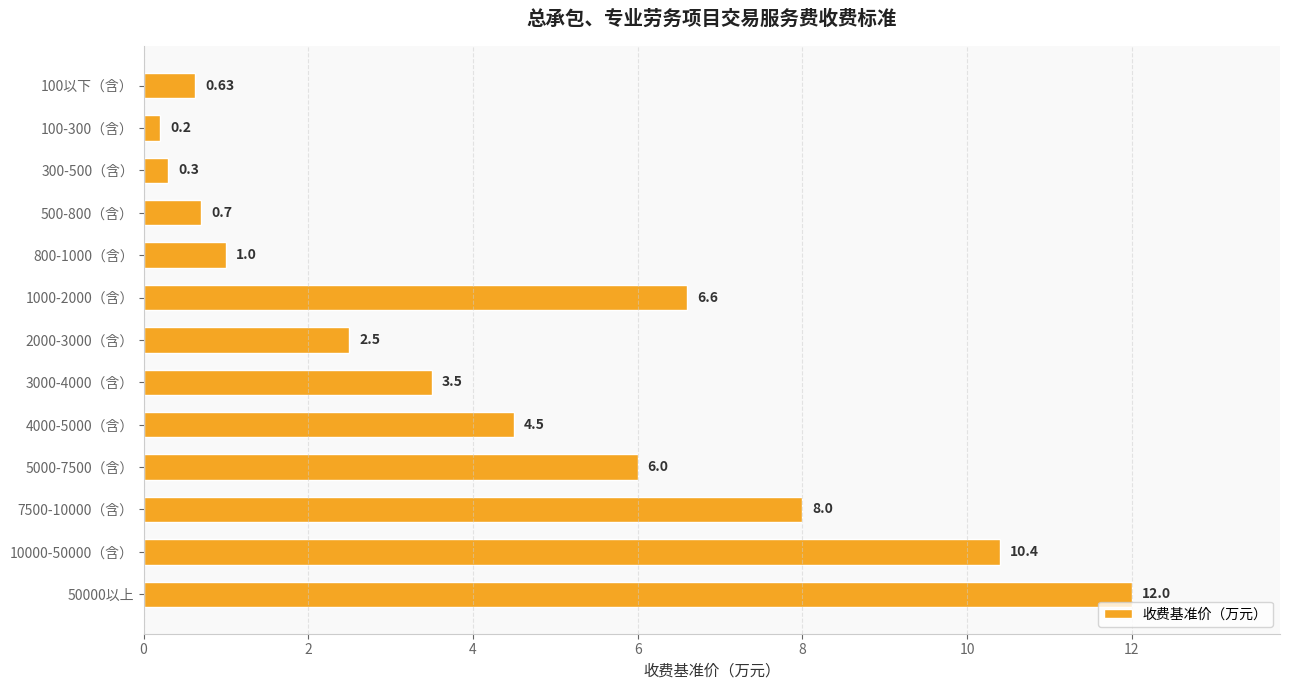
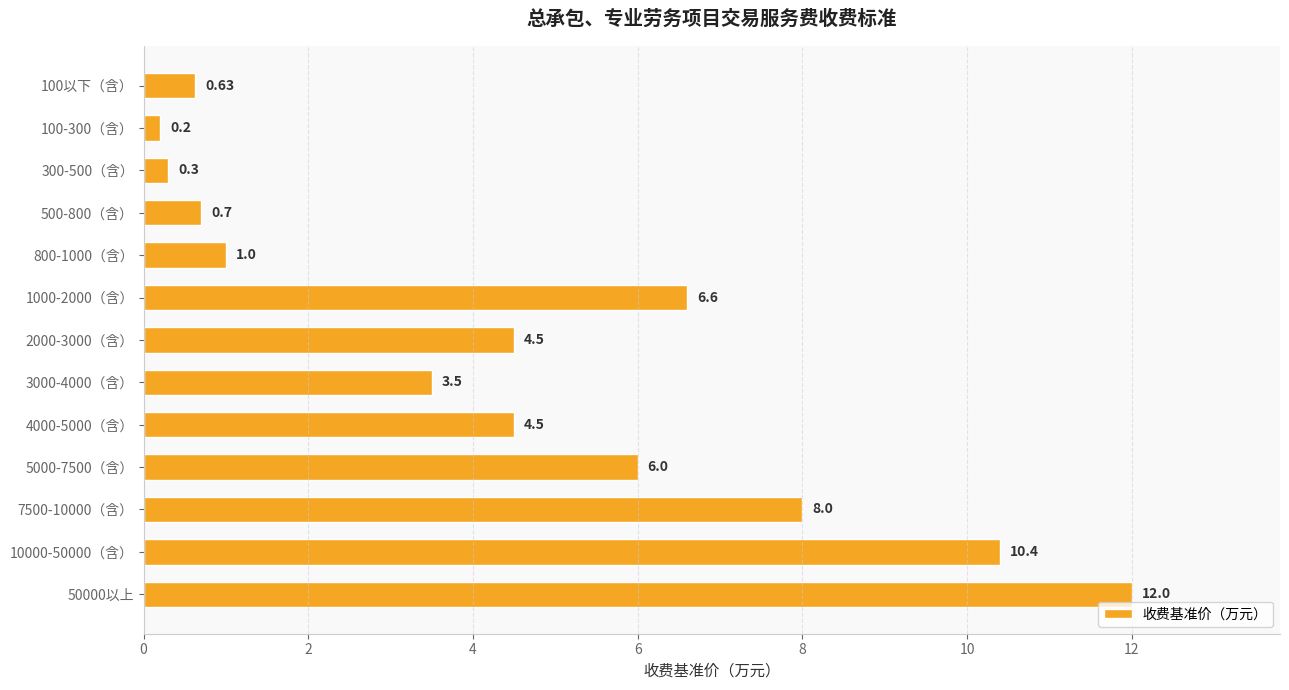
  {
    "100以下（含）": 0.63,
    "100-300（含）": 0.2,
    "300-500（含）": 0.3,
    "500-800（含）": 0.7,
    "800-1000（含）": 1.0,
    "1000-2000（含）": 6.6,
-   "2000-3000（含）": 2.5,
+   "2000-3000（含）": 4.5,
    "3000-4000（含）": 3.5,
    "4000-5000（含）": 4.5,
    "5000-7500（含）": 6.0,
    "7500-10000（含）": 8.0,
    "10000-50000（含）": 10.4,
    "50000以上": 12.0
  }
